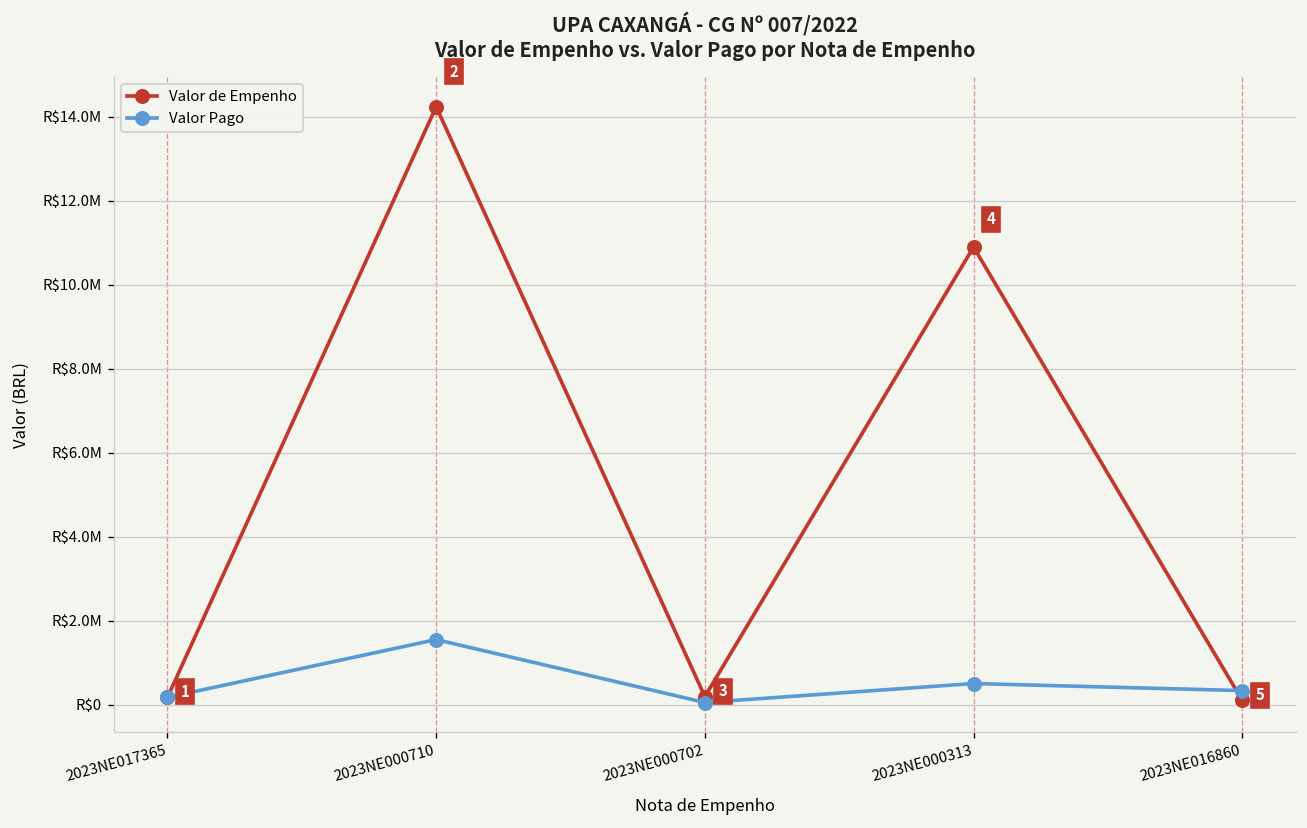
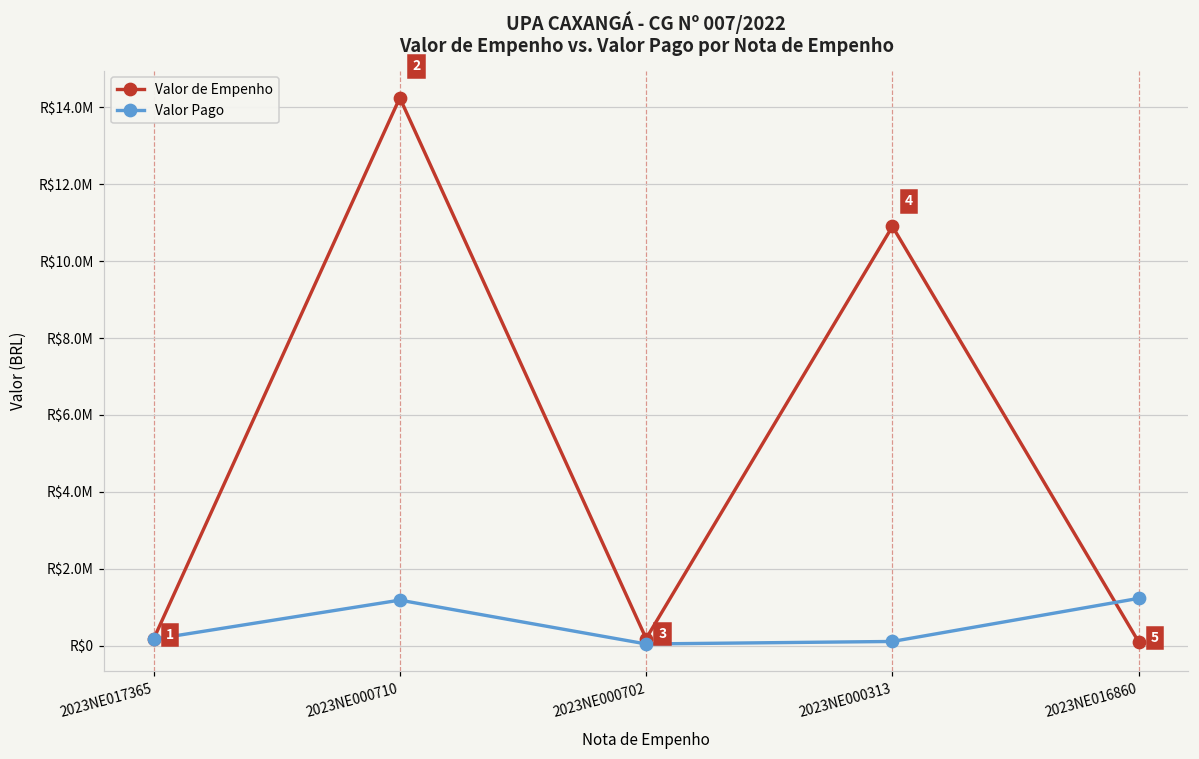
  {
    "Valor Pago": {
-     "2023NE000710": "R$1500000",
-     "2023NE000313": "R$500000",
-     "2023NE016860": "R$300000"
+     "2023NE000710": "R$1200000",
+     "2023NE000313": "R$100000",
+     "2023NE016860": "R$1200000"
    }
  }
